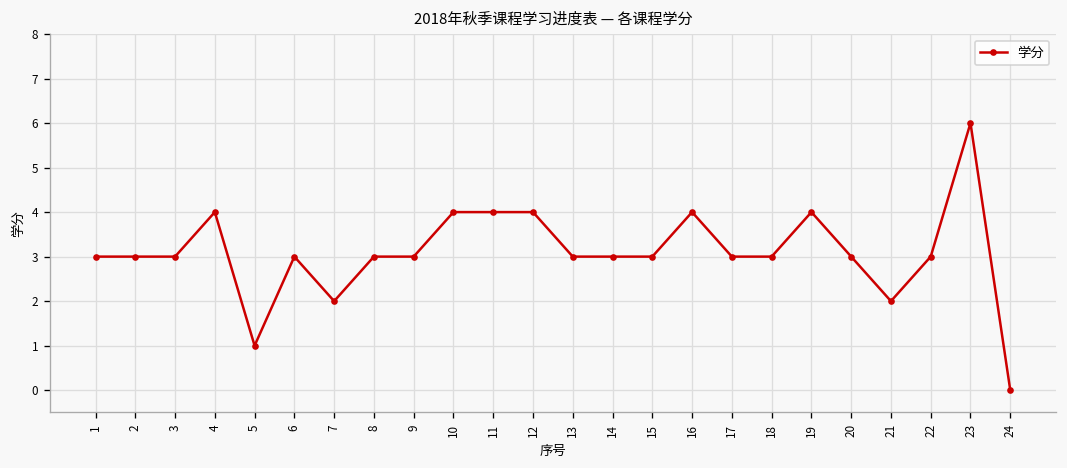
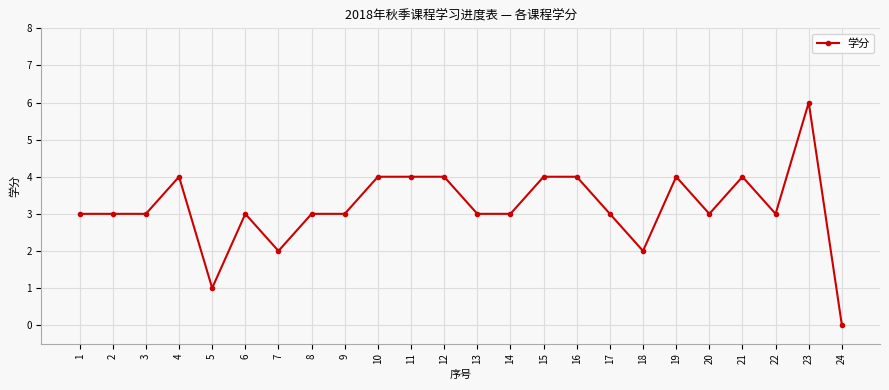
  {
    "1": 3,
    "2": 3,
    "3": 3,
    "4": 4,
    "5": 1,
    "6": 3,
    "7": 2,
    "8": 3,
    "9": 3,
    "10": 4,
    "11": 4,
    "12": 4,
    "13": 3,
    "14": 3,
-   "15": 3,
+   "15": 4,
    "16": 4,
    "17": 3,
-   "18": 3,
+   "18": 2,
    "19": 4,
    "20": 3,
-   "21": 2,
+   "21": 4,
    "22": 3,
    "23": 6,
    "24": 0
  }
